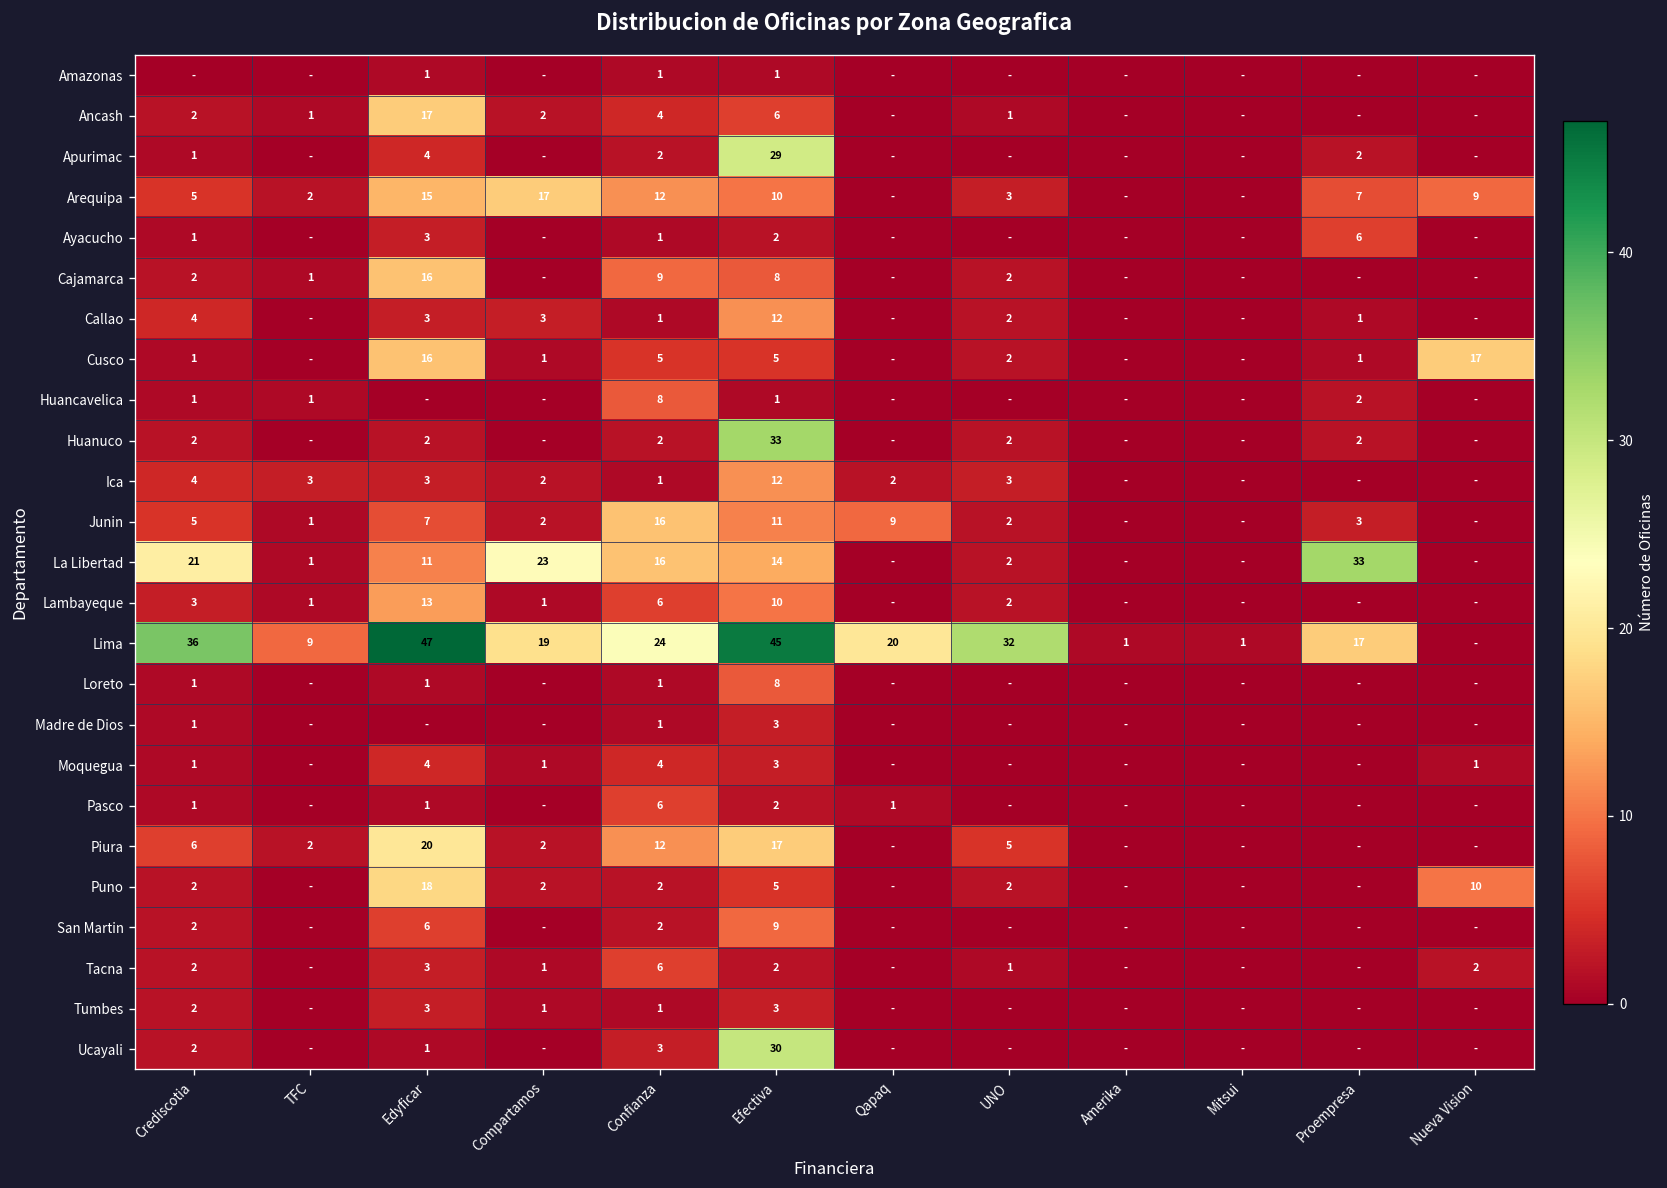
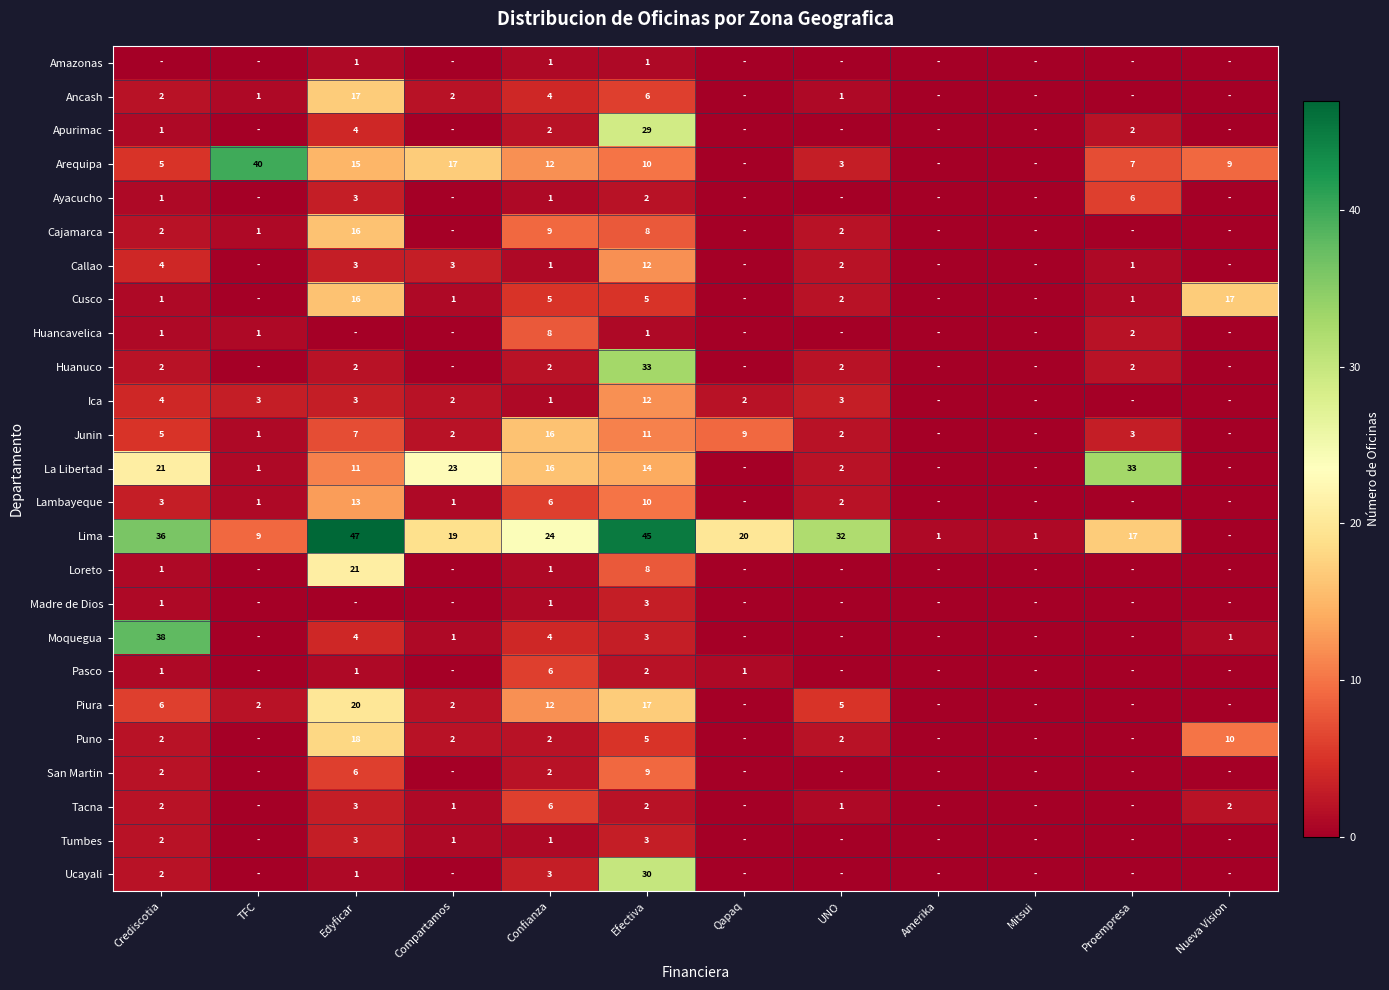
  {
    "Amazonas": {
      "Edyficar": 1,
      "Confianza": 1,
      "Efectiva": 1
    },
    "Ancash": {
      "Crediscotia": 2,
      "TFC": 1,
      "Edyficar": 17,
      "Compartamos": 2,
      "Confianza": 4,
      "Efectiva": 6,
      "UNO": 1
    },
    "Apurimac": {
      "Crediscotia": 1,
      "Edyficar": 4,
      "Confianza": 2,
      "Efectiva": 29,
      "Proempresa": 2
    },
    "Arequipa": {
      "Crediscotia": 5,
-     "TFC": 2,
+     "TFC": 40,
      "Edyficar": 15,
      "Compartamos": 17,
      "Confianza": 12,
      "Efectiva": 10,
      "UNO": 3,
      "Proempresa": 7,
      "Nueva Vision": 9
    },
    "Ayacucho": {
      "Crediscotia": 1,
      "Edyficar": 3,
      "Confianza": 1,
      "Efectiva": 2,
      "Proempresa": 6
    },
    "Cajamarca": {
      "Crediscotia": 2,
      "TFC": 1,
      "Edyficar": 16,
      "Confianza": 9,
      "Efectiva": 8,
      "UNO": 2
    },
    "Callao": {
      "Crediscotia": 4,
      "Edyficar": 3,
      "Compartamos": 3,
      "Confianza": 1,
      "Efectiva": 12,
      "UNO": 2,
      "Proempresa": 1
    },
    "Cusco": {
      "Crediscotia": 1,
      "Edyficar": 16,
      "Compartamos": 1,
      "Confianza": 5,
      "Efectiva": 5,
      "UNO": 2,
      "Proempresa": 1,
      "Nueva Vision": 17
    },
    "Huancavelica": {
      "Crediscotia": 1,
      "TFC": 1,
      "Confianza": 8,
      "Efectiva": 1,
      "Proempresa": 2
    },
    "Huanuco": {
      "Crediscotia": 2,
      "Edyficar": 2,
      "Confianza": 2,
      "Efectiva": 33,
      "UNO": 2,
      "Proempresa": 2
    },
    "Ica": {
      "Crediscotia": 4,
      "TFC": 3,
      "Edyficar": 3,
      "Compartamos": 2,
      "Confianza": 1,
      "Efectiva": 12,
      "Qapaq": 2,
      "UNO": 3
    },
    "Junin": {
      "Crediscotia": 5,
      "TFC": 1,
      "Edyficar": 7,
      "Compartamos": 2,
      "Confianza": 16,
      "Efectiva": 11,
      "Qapaq": 9,
      "UNO": 2,
      "Proempresa": 3
    },
    "La Libertad": {
      "Crediscotia": 21,
      "TFC": 1,
      "Edyficar": 11,
      "Compartamos": 23,
      "Confianza": 16,
      "Efectiva": 14,
      "UNO": 2,
      "Proempresa": 33
    },
    "Lambayeque": {
      "Crediscotia": 3,
      "TFC": 1,
      "Edyficar": 13,
      "Compartamos": 1,
      "Confianza": 6,
      "Efectiva": 10,
      "UNO": 2
    },
    "Lima": {
      "Crediscotia": 36,
      "TFC": 9,
      "Edyficar": 47,
      "Compartamos": 19,
      "Confianza": 24,
      "Efectiva": 45,
      "Qapaq": 20,
      "UNO": 32,
      "Amerika": 1,
      "Mitsui": 1,
      "Proempresa": 17
    },
    "Loreto": {
      "Crediscotia": 1,
-     "Edyficar": 1,
+     "Edyficar": 21,
      "Confianza": 1,
      "Efectiva": 8
    },
    "Madre de Dios": {
      "Crediscotia": 1,
      "Confianza": 1,
      "Efectiva": 3
    },
    "Moquegua": {
-     "Crediscotia": 1,
+     "Crediscotia": 38,
      "Edyficar": 4,
      "Compartamos": 1,
      "Confianza": 4,
      "Efectiva": 3,
      "Nueva Vision": 1
    },
    "Pasco": {
      "Crediscotia": 1,
      "Edyficar": 1,
      "Confianza": 6,
      "Efectiva": 2,
      "Qapaq": 1
    },
    "Piura": {
      "Crediscotia": 6,
      "TFC": 2,
      "Edyficar": 20,
      "Compartamos": 2,
      "Confianza": 12,
      "Efectiva": 17,
      "UNO": 5
    },
    "Puno": {
      "Crediscotia": 2,
      "Edyficar": 18,
      "Compartamos": 2,
      "Confianza": 2,
      "Efectiva": 5,
      "UNO": 2,
      "Nueva Vision": 10
    },
    "San Martin": {
      "Crediscotia": 2,
      "Edyficar": 6,
      "Confianza": 2,
      "Efectiva": 9
    },
    "Tacna": {
      "Crediscotia": 2,
      "Edyficar": 3,
      "Compartamos": 1,
      "Confianza": 6,
      "Efectiva": 2,
      "UNO": 1,
      "Nueva Vision": 2
    },
    "Tumbes": {
      "Crediscotia": 2,
      "Edyficar": 3,
      "Compartamos": 1,
      "Confianza": 1,
      "Efectiva": 3
    },
    "Ucayali": {
      "Crediscotia": 2,
      "Edyficar": 1,
      "Confianza": 3,
      "Efectiva": 30
    }
  }
